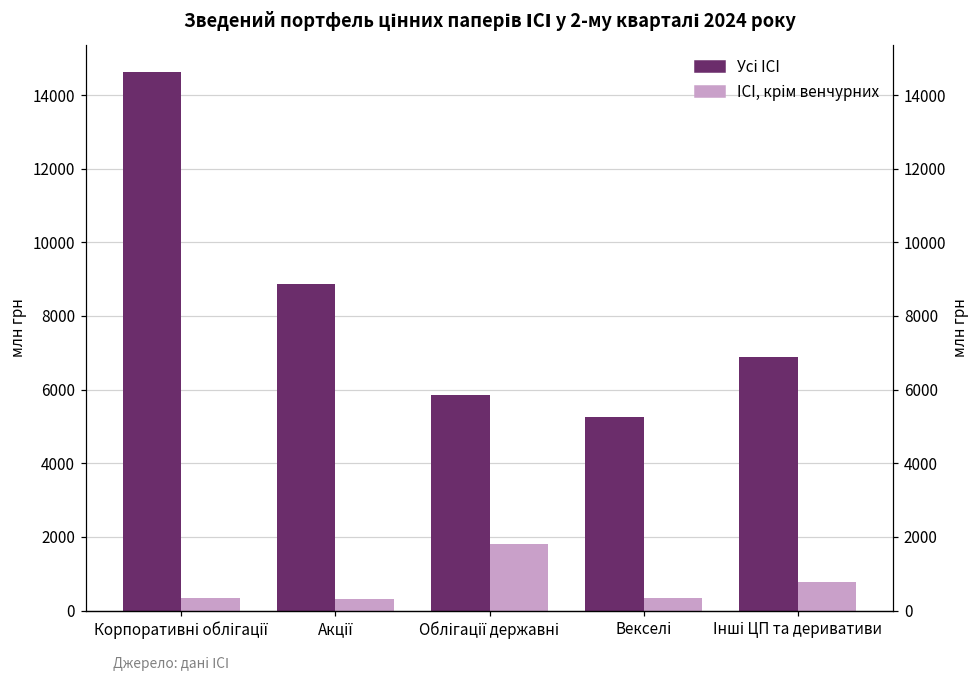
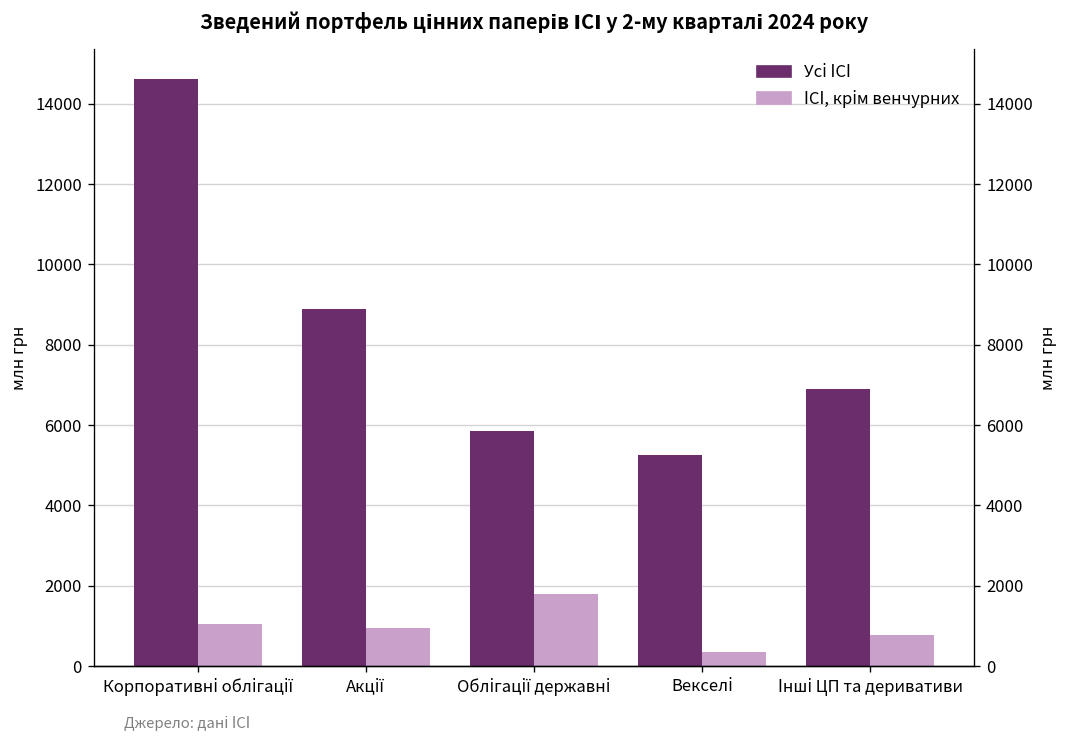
  {
    "Усі ІСІ": {
      "Корпоративні облігації": 14600,
      "Акції": 8900,
      "Облігації державні": 5900,
      "Векселі": 5300,
      "Інші ЦП та деривативи": 6900
    },
    "ІСІ, крім венчурних": {
-     "Корпоративні облігації": 300,
-     "Акції": 300,
+     "Корпоративні облігації": 1000,
+     "Акції": 900,
      "Облігації державні": 1800,
      "Векселі": 300,
      "Інші ЦП та деривативи": 800
    }
  }
